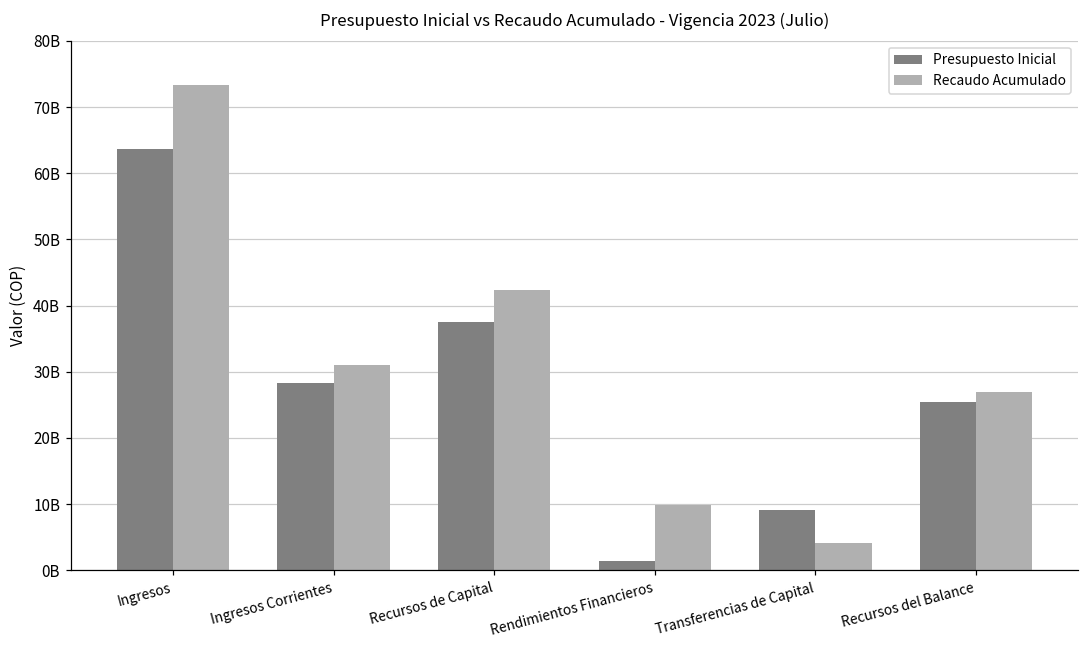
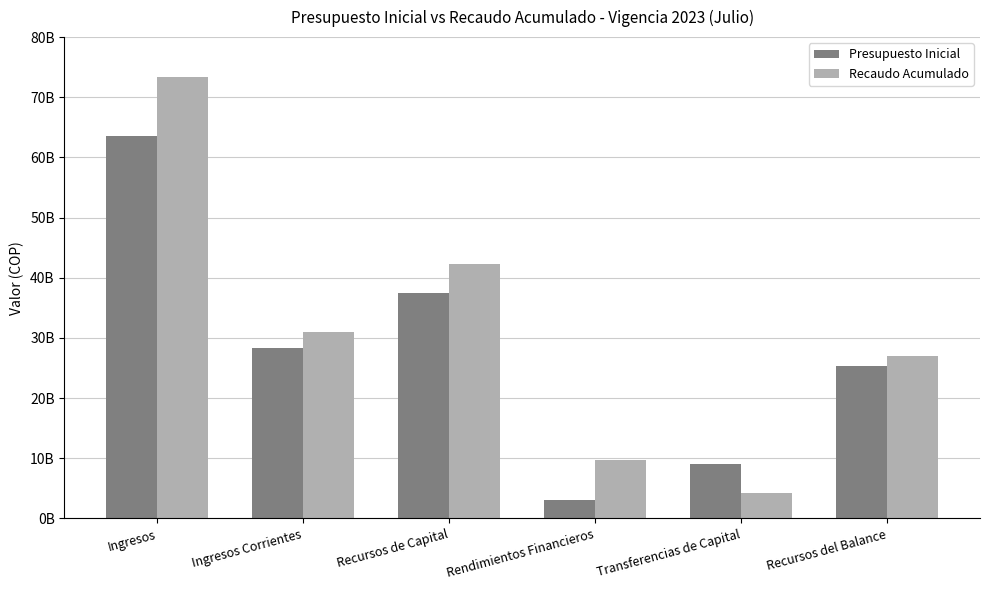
  {
    "Presupuesto Inicial": {
      "Ingresos": 64000000000,
      "Ingresos Corrientes": 28000000000,
      "Recursos de Capital": 38000000000,
-     "Rendimientos Financieros": 1000000000,
+     "Rendimientos Financieros": 3000000000,
      "Transferencias de Capital": 9000000000,
      "Recursos del Balance": 25000000000
    },
    "Recaudo Acumulado": {
      "Ingresos": 73000000000,
      "Ingresos Corrientes": 31000000000,
      "Recursos de Capital": 42000000000,
      "Rendimientos Financieros": 10000000000,
      "Transferencias de Capital": 4000000000,
      "Recursos del Balance": 27000000000
    }
  }
